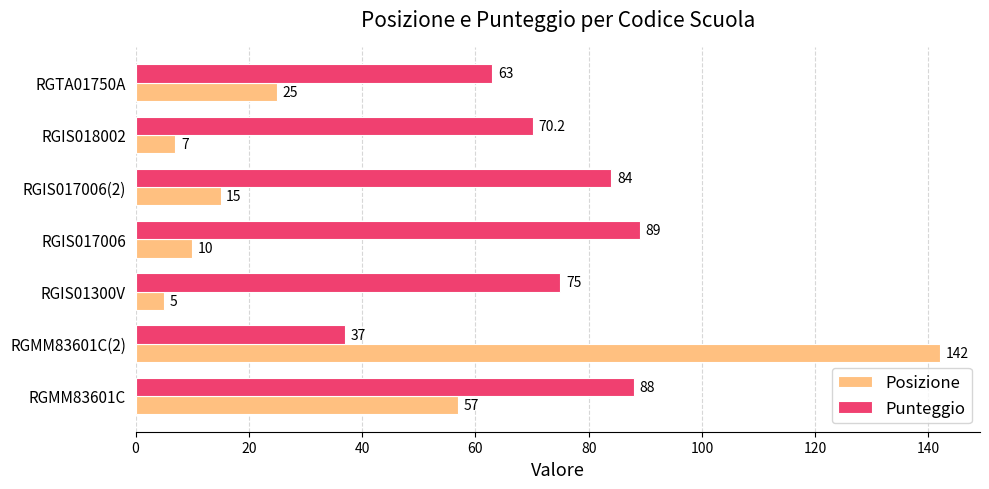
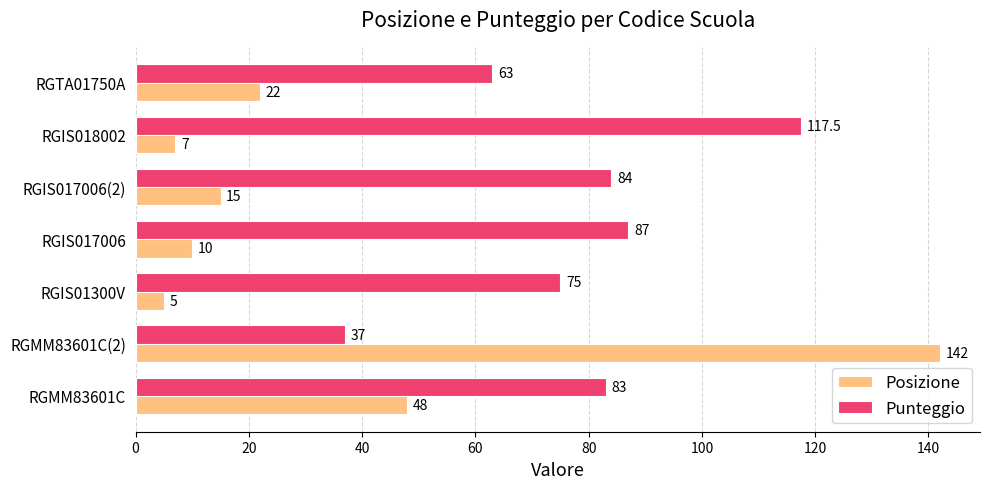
  {
    "Posizione": {
-     "RGTA01750A": 25,
+     "RGTA01750A": 22,
      "RGIS018002": 7,
      "RGIS017006(2)": 15,
      "RGIS017006": 10,
      "RGIS01300V": 5,
      "RGMM83601C(2)": 142,
-     "RGMM83601C": 57
+     "RGMM83601C": 48
    },
    "Punteggio": {
      "RGTA01750A": 63,
-     "RGIS018002": 70.2,
+     "RGIS018002": 117.5,
      "RGIS017006(2)": 84,
-     "RGIS017006": 89,
+     "RGIS017006": 87,
      "RGIS01300V": 75,
      "RGMM83601C(2)": 37,
-     "RGMM83601C": 88
+     "RGMM83601C": 83
    }
  }
